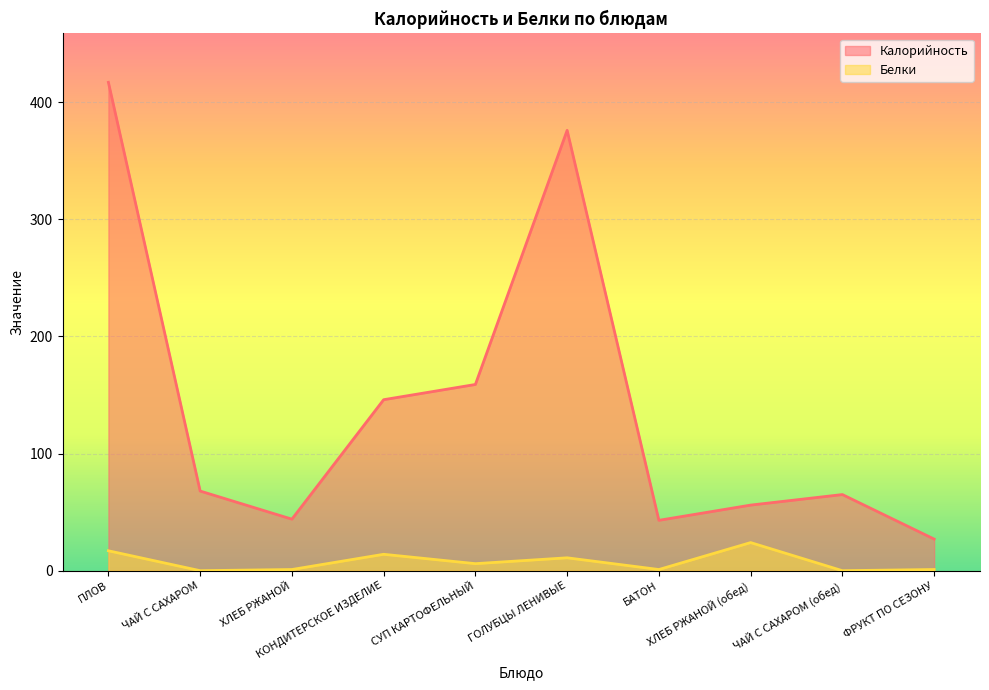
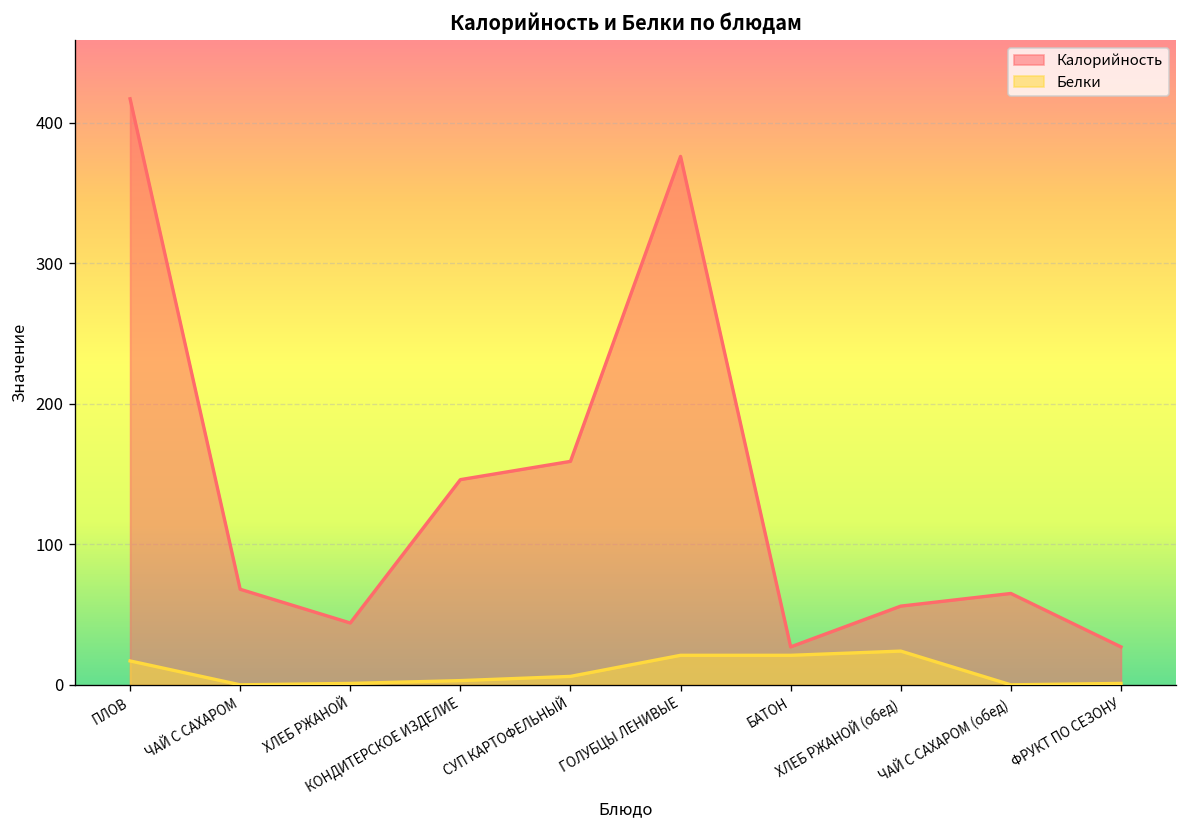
  {
    "Калорийность": {
      "ПЛОВ": 417,
      "ЧАЙ С САХАРОМ": 68,
      "ХЛЕБ РЖАНОЙ": 44,
      "КОНДИТЕРСКОЕ ИЗДЕЛИЕ": 146,
      "СУП КАРТОФЕЛЬНЫЙ": 159,
      "ГОЛУБЦЫ ЛЕНИВЫЕ": 376,
-     "БАТОН": 43,
+     "БАТОН": 27,
      "ХЛЕБ РЖАНОЙ (обед)": 56,
      "ЧАЙ С САХАРОМ (обед)": 65,
      "ФРУКТ ПО СЕЗОНУ": 27
    },
    "Белки": {
      "ПЛОВ": 17,
      "ЧАЙ С САХАРОМ": 0,
      "ХЛЕБ РЖАНОЙ": 1,
-     "КОНДИТЕРСКОЕ ИЗДЕЛИЕ": 14,
+     "КОНДИТЕРСКОЕ ИЗДЕЛИЕ": 3,
      "СУП КАРТОФЕЛЬНЫЙ": 6,
-     "ГОЛУБЦЫ ЛЕНИВЫЕ": 11,
-     "БАТОН": 1,
+     "ГОЛУБЦЫ ЛЕНИВЫЕ": 21,
+     "БАТОН": 21,
      "ХЛЕБ РЖАНОЙ (обед)": 24,
      "ЧАЙ С САХАРОМ (обед)": 0,
      "ФРУКТ ПО СЕЗОНУ": 1
    }
  }
